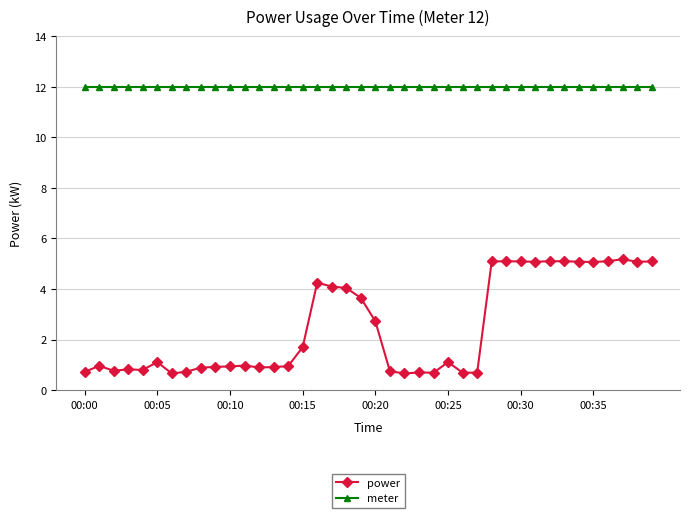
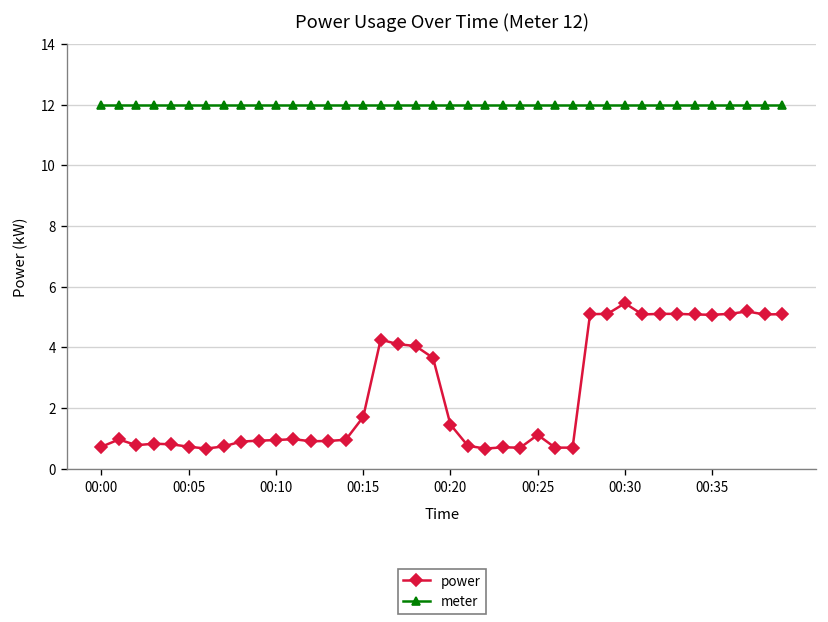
  {
    "power": {
      "00:00": 0.7,
-     "00:05": 1.1,
+     "00:05": 0.7,
      "00:10": 0.9,
      "00:15": 1.7,
-     "00:20": 2.7,
+     "00:20": 1.5,
      "00:25": 1.1,
-     "00:30": 5.1,
+     "00:30": 5.5,
      "00:35": 5.1
    },
    "meter": {
      "00:00": 12.0,
      "00:05": 12.0,
      "00:10": 12.0,
      "00:15": 12.0,
      "00:20": 12.0,
      "00:25": 12.0,
      "00:30": 12.0,
      "00:35": 12.0
    }
  }
